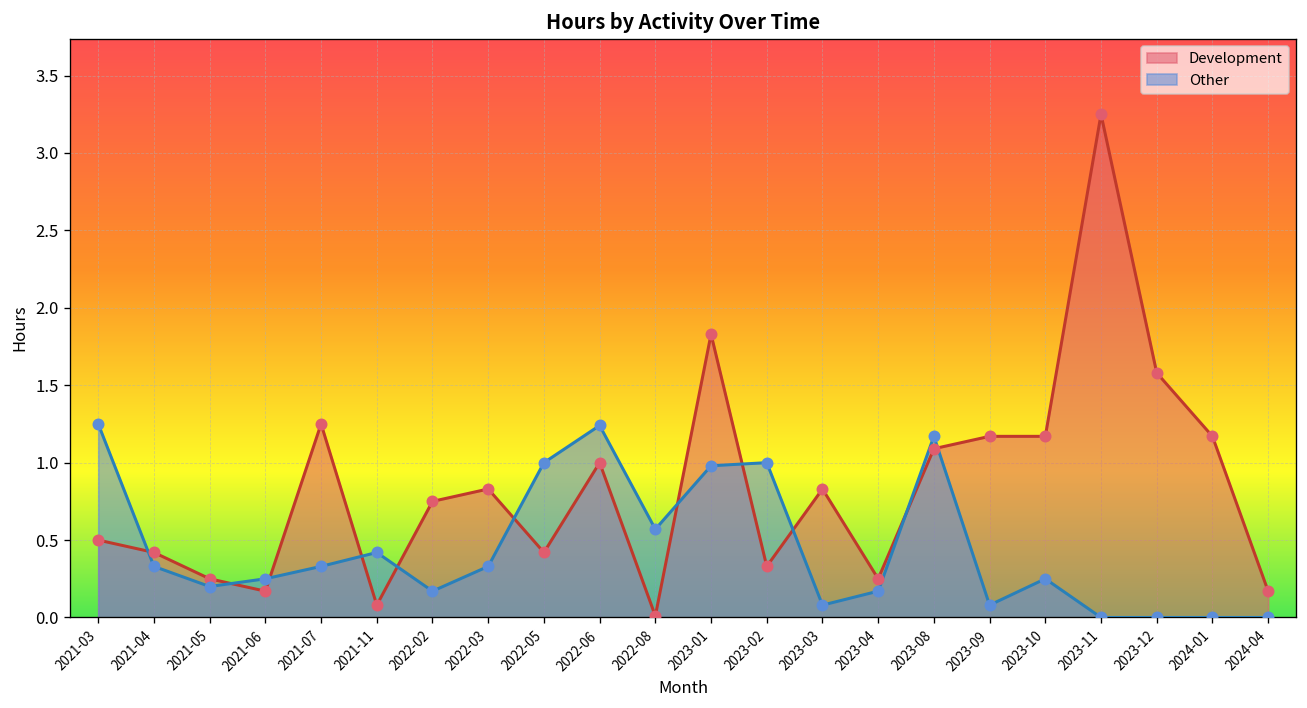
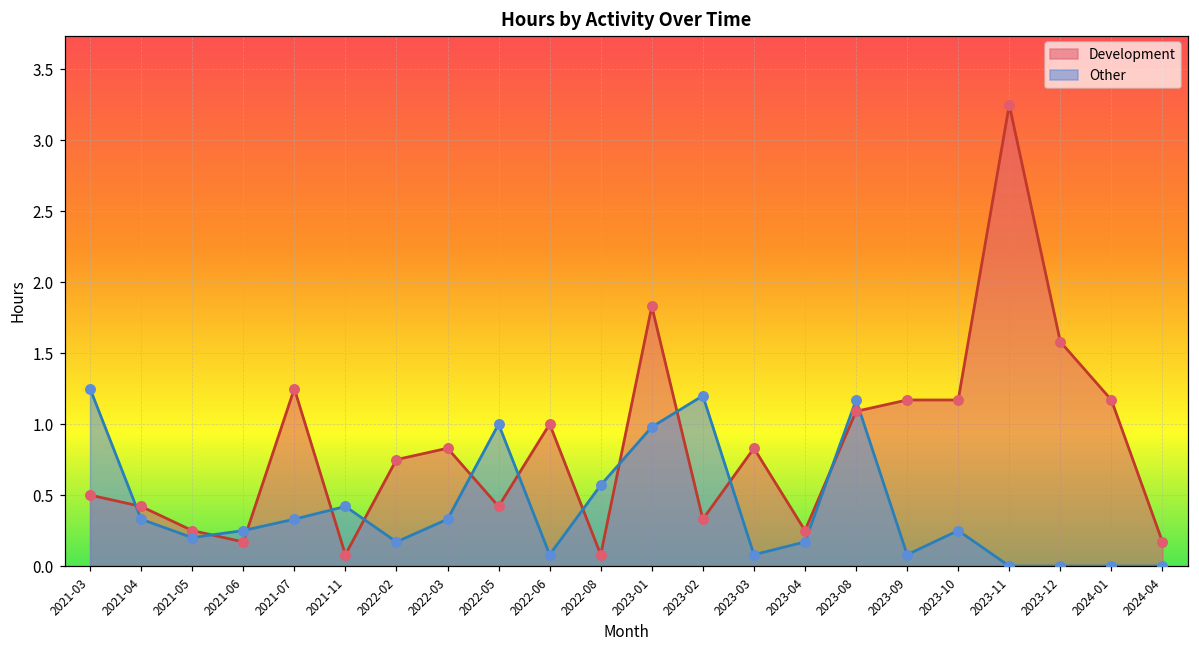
  {
    "Development": {
      "2021-03": 0.50,
      "2021-04": 0.42,
      "2021-05": 0.25,
      "2021-06": 0.17,
      "2021-07": 1.25,
      "2021-11": 0.08,
      "2022-02": 0.75,
      "2022-03": 0.83,
      "2022-05": 0.42,
      "2022-06": 1.00,
-     "2022-08": 0.01,
+     "2022-08": 0.08,
      "2023-01": 1.83,
      "2023-02": 0.33,
      "2023-03": 0.83,
      "2023-04": 0.25,
      "2023-08": 1.09,
      "2023-09": 1.17,
      "2023-10": 1.17,
      "2023-11": 3.25,
      "2023-12": 1.58,
      "2024-01": 1.17,
      "2024-04": 0.17
    },
    "Other": {
      "2021-03": 1.25,
      "2021-04": 0.33,
      "2021-05": 0.20,
      "2021-06": 0.25,
      "2021-07": 0.33,
      "2021-11": 0.42,
      "2022-02": 0.17,
      "2022-03": 0.33,
      "2022-05": 1.00,
-     "2022-06": 1.24,
+     "2022-06": 0.08,
      "2022-08": 0.57,
      "2023-01": 0.98,
-     "2023-02": 1.0,
+     "2023-02": 1.2,
      "2023-03": 0.08,
      "2023-04": 0.17,
      "2023-08": 1.17,
      "2023-09": 0.08,
      "2023-10": 0.25,
      "2023-11": 0.00,
      "2023-12": 0.00,
      "2024-01": 0.00,
      "2024-04": 0.00
    }
  }
